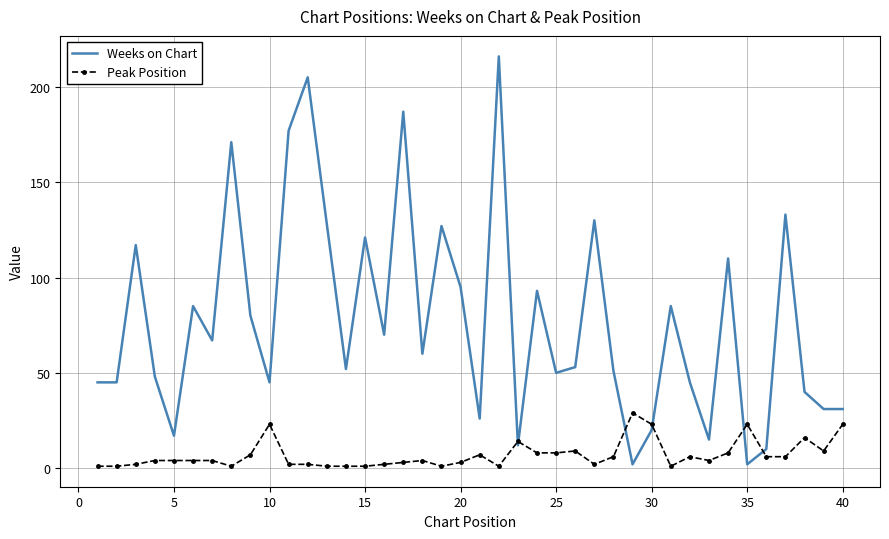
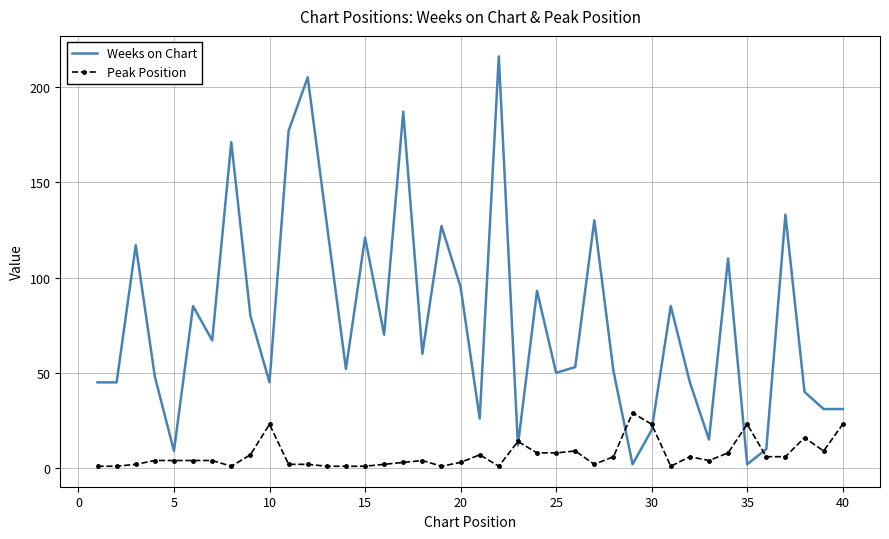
  {
    "Weeks on Chart": {
-     "5": 17,
+     "5": 9,
      "10": 45,
      "15": 121,
      "20": 95,
      "25": 50,
      "30": 20,
      "35": 2,
      "40": 31
    },
    "Peak Position": {
      "5": 4,
      "10": 23,
      "15": 1,
      "20": 3,
      "25": 8,
      "30": 23,
      "35": 23,
      "40": 23
    }
  }
